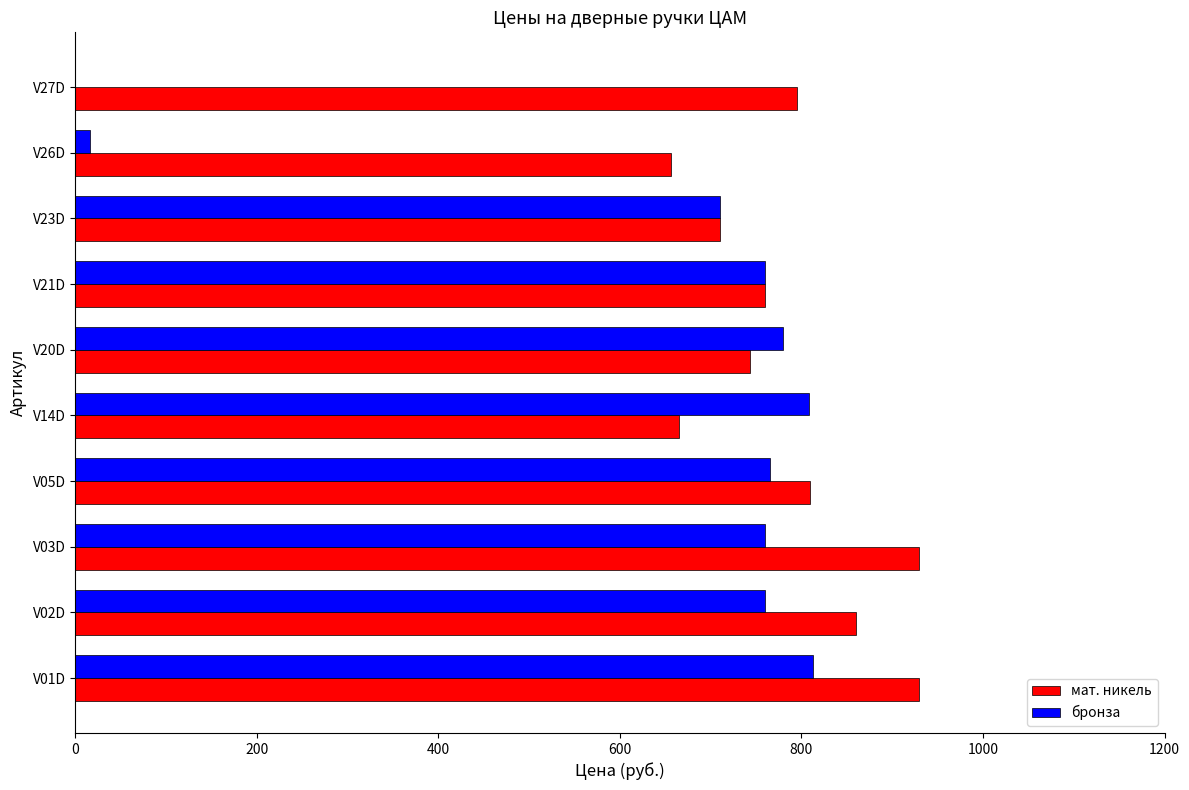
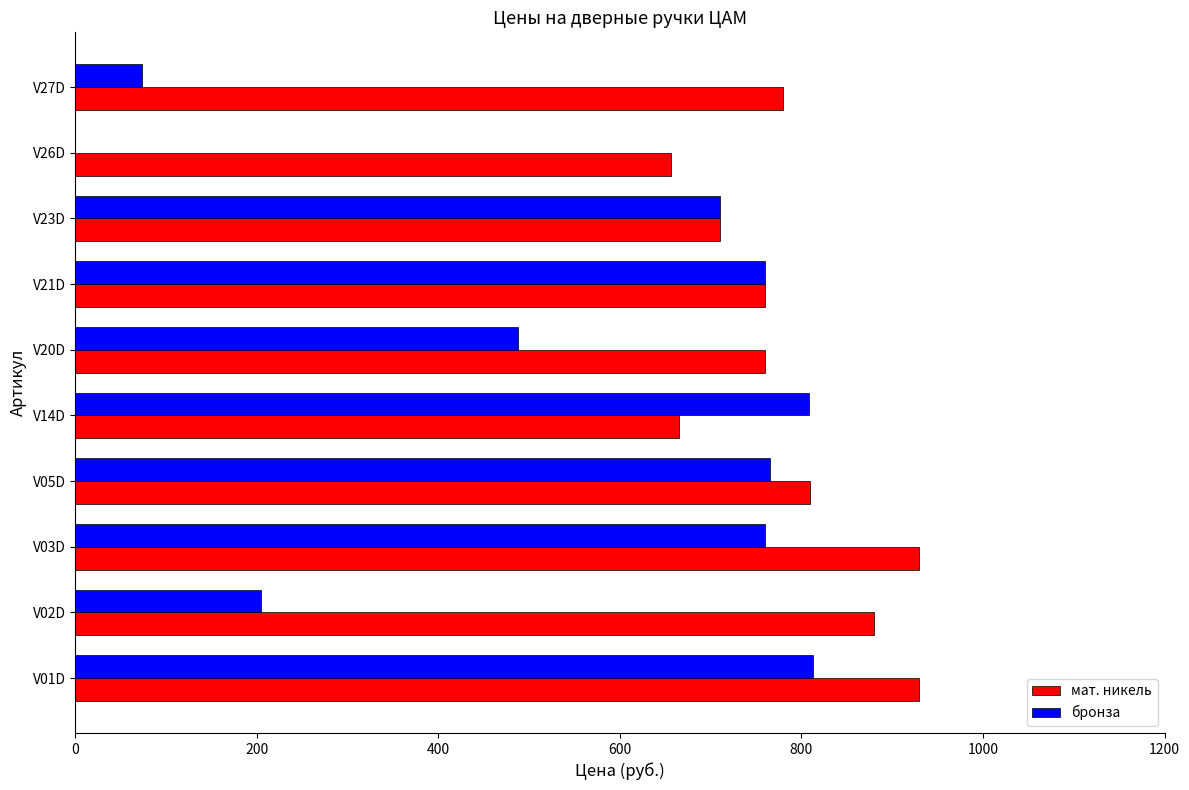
  {
    "мат. никель": {
-     "V27D": 800,
+     "V27D": 780,
      "V26D": 660,
      "V23D": 710,
      "V21D": 760,
-     "V20D": 740,
+     "V20D": 760,
      "V14D": 670,
      "V05D": 810,
      "V03D": 930,
-     "V02D": 860,
+     "V02D": 880,
      "V01D": 930
    },
    "бронза": {
-     "V27D": 0,
-     "V26D": 20,
+     "V27D": 70,
+     "V26D": 0,
      "V23D": 710,
      "V21D": 760,
-     "V20D": 780,
+     "V20D": 490,
      "V14D": 810,
      "V05D": 770,
      "V03D": 760,
-     "V02D": 760,
+     "V02D": 210,
      "V01D": 810
    }
  }
